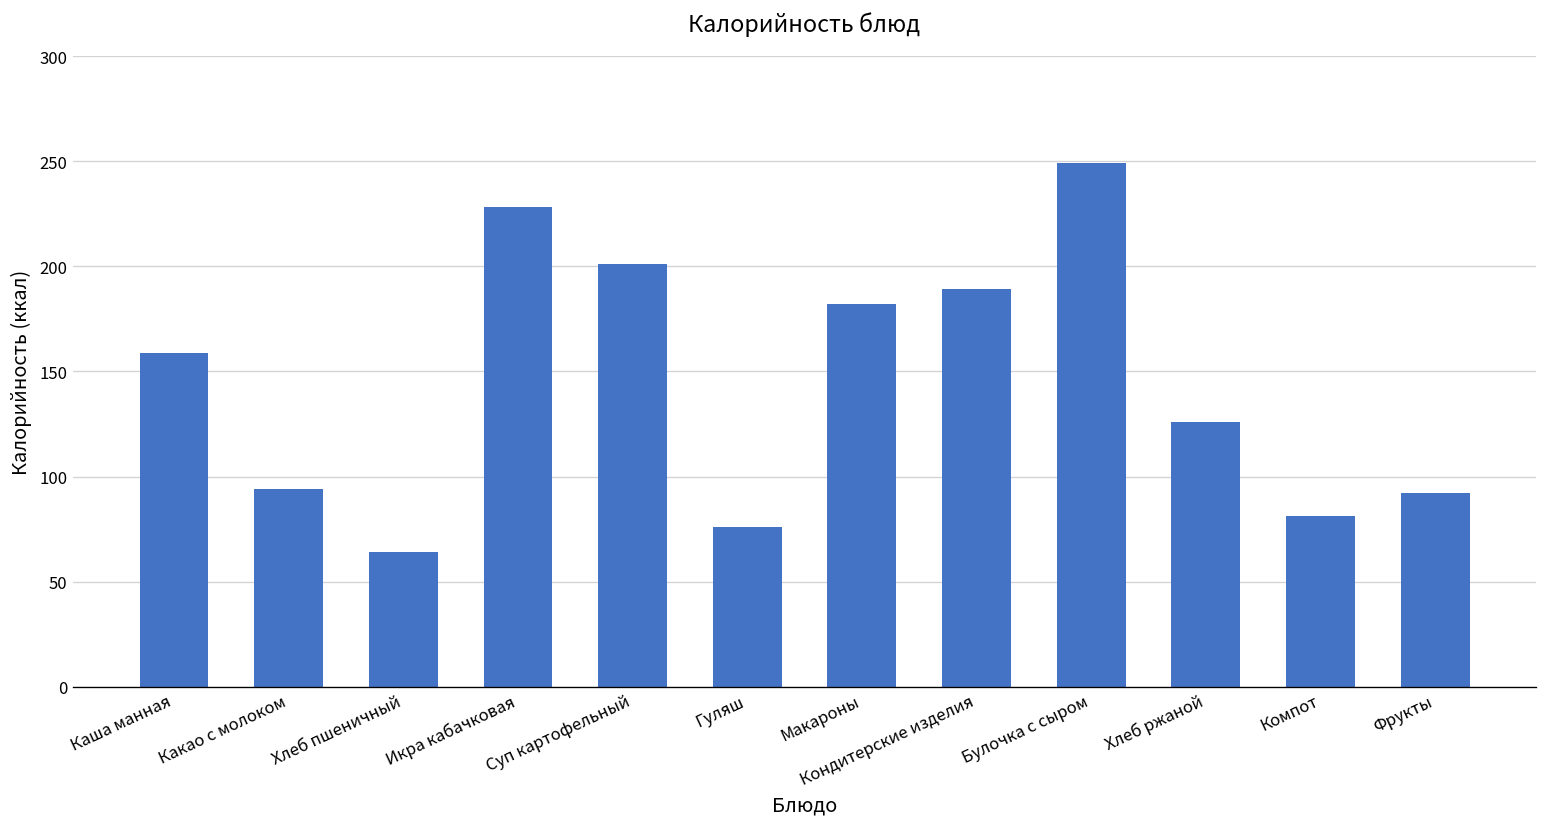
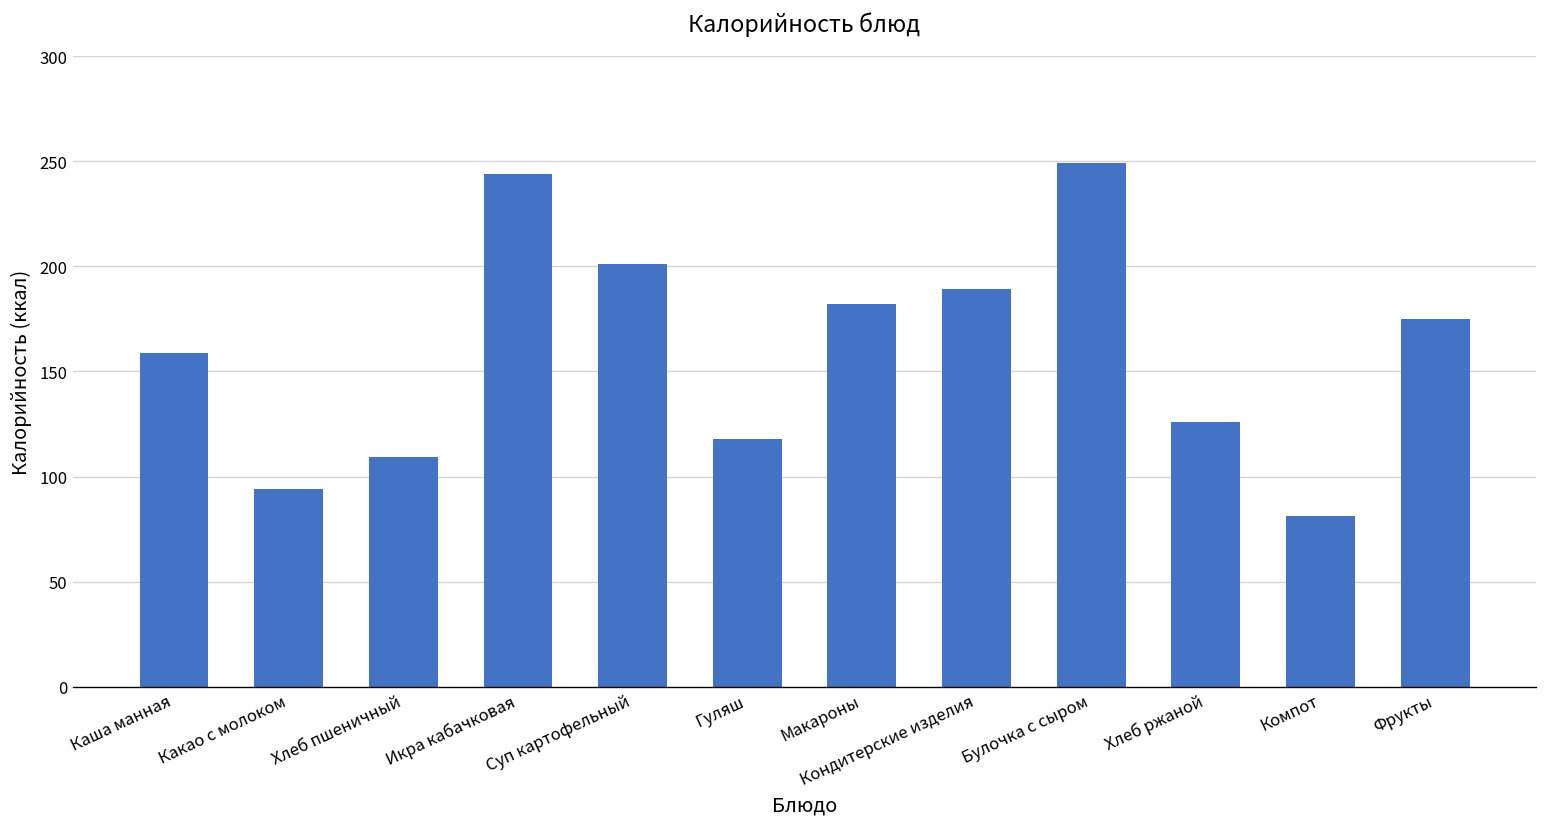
  {
    "Каша манная": 159,
    "Какао с молоком": 94,
-   "Хлеб пшеничный": 64,
-   "Икра кабачковая": 228,
+   "Хлеб пшеничный": 109,
+   "Икра кабачковая": 244,
    "Суп картофельный": 201,
-   "Гуляш": 76,
+   "Гуляш": 118,
    "Макароны": 182,
    "Кондитерские изделия": 189,
    "Булочка с сыром": 249,
    "Хлеб ржаной": 126,
    "Компот": 81,
-   "Фрукты": 92
+   "Фрукты": 175
  }
